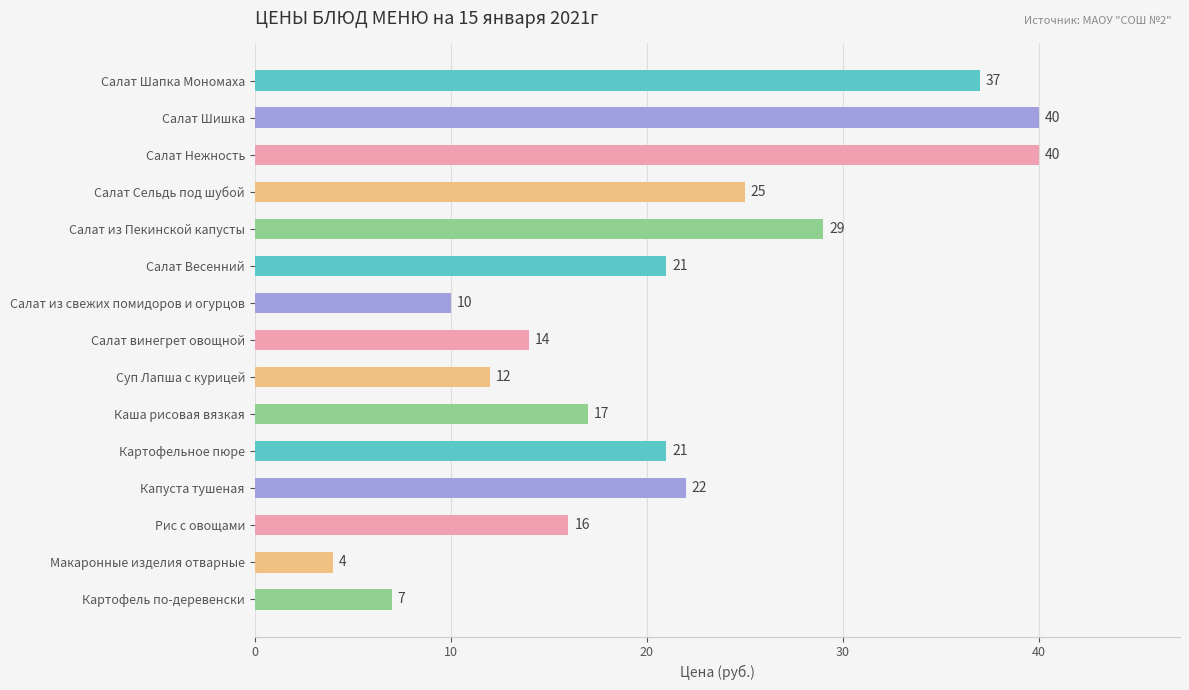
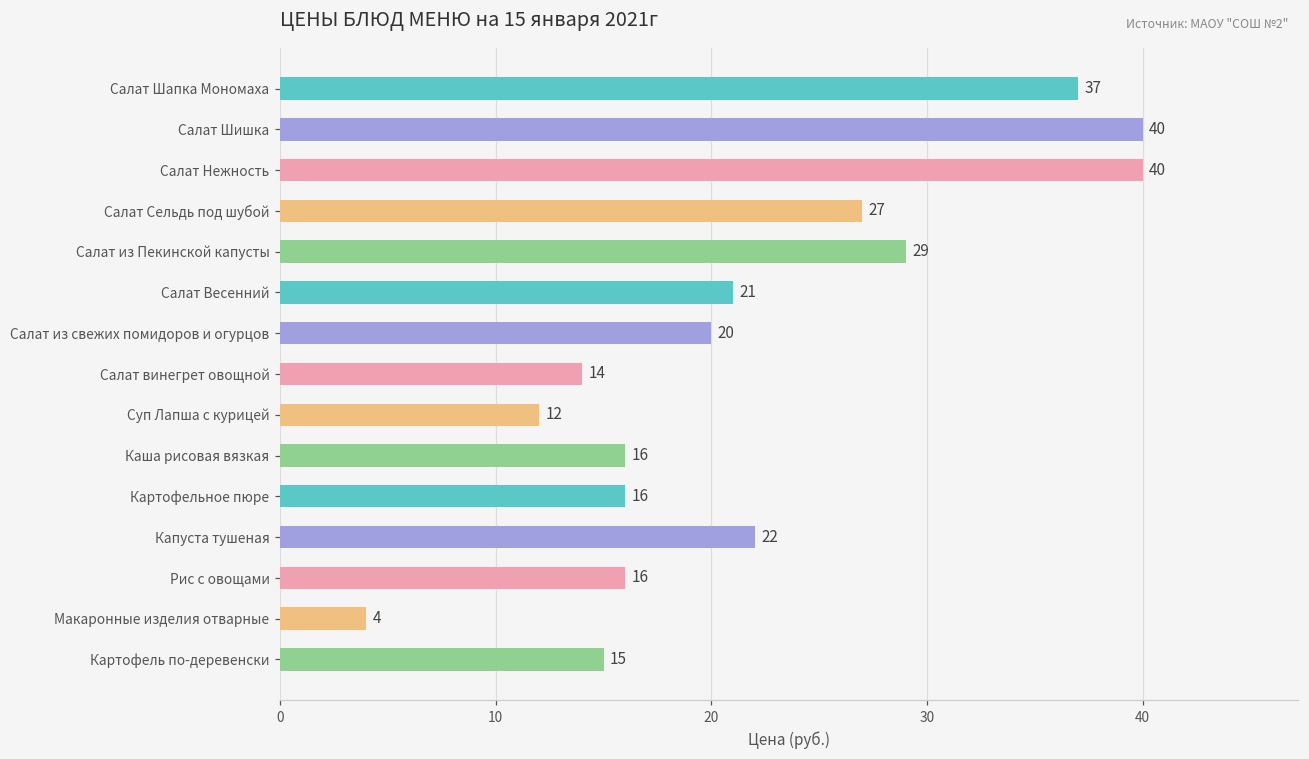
  {
    "Салат Шапка Мономаха": 37,
    "Салат Шишка": 40,
    "Салат Нежность": 40,
-   "Салат Сельдь под шубой": 25,
+   "Салат Сельдь под шубой": 27,
    "Салат из Пекинской капусты": 29,
    "Салат Весенний": 21,
-   "Салат из свежих помидоров и огурцов": 10,
+   "Салат из свежих помидоров и огурцов": 20,
    "Салат винегрет овощной": 14,
    "Суп Лапша с курицей": 12,
-   "Каша рисовая вязкая": 17,
-   "Картофельное пюре": 21,
+   "Каша рисовая вязкая": 16,
+   "Картофельное пюре": 16,
    "Капуста тушеная": 22,
    "Рис с овощами": 16,
    "Макаронные изделия отварные": 4,
-   "Картофель по-деревенски": 7
+   "Картофель по-деревенски": 15
  }
